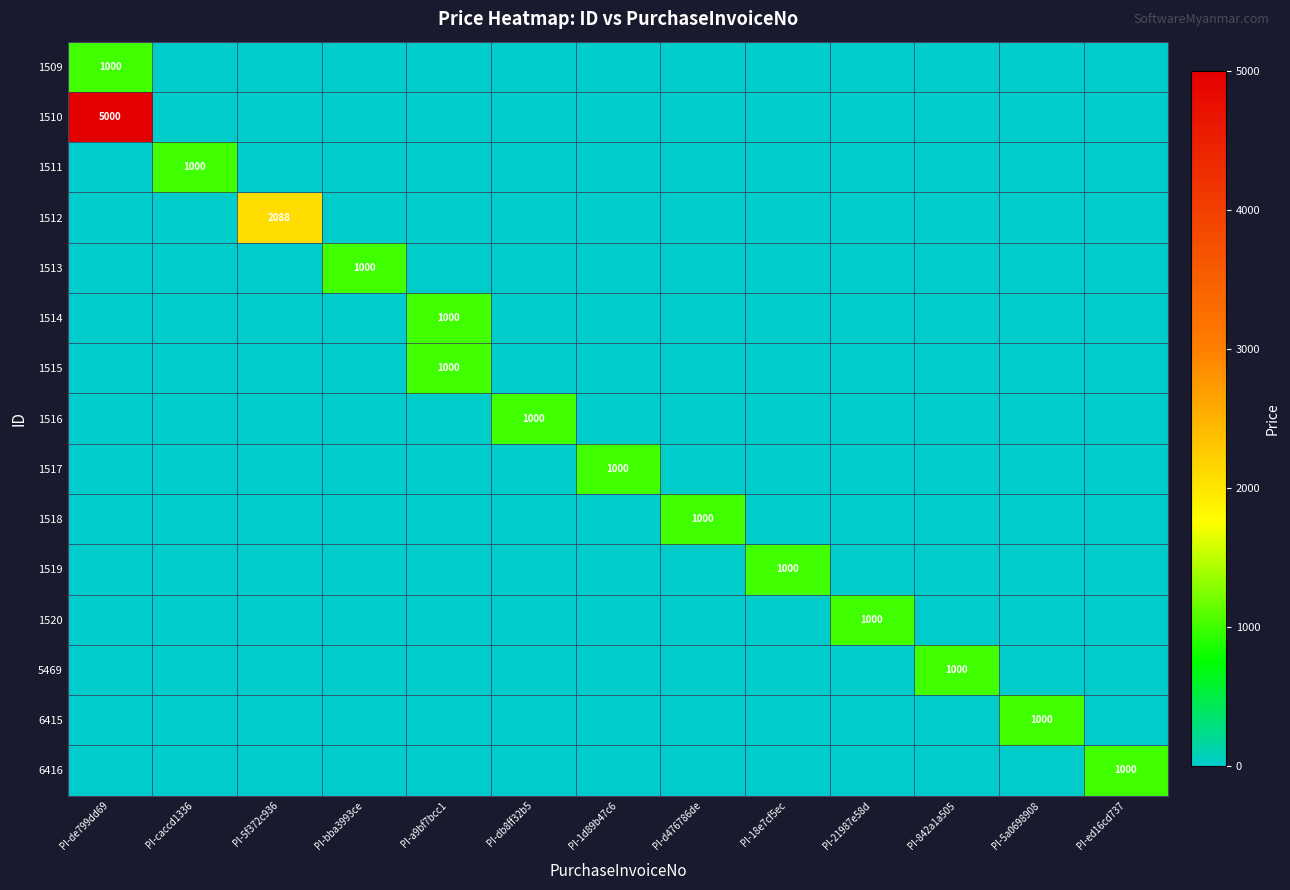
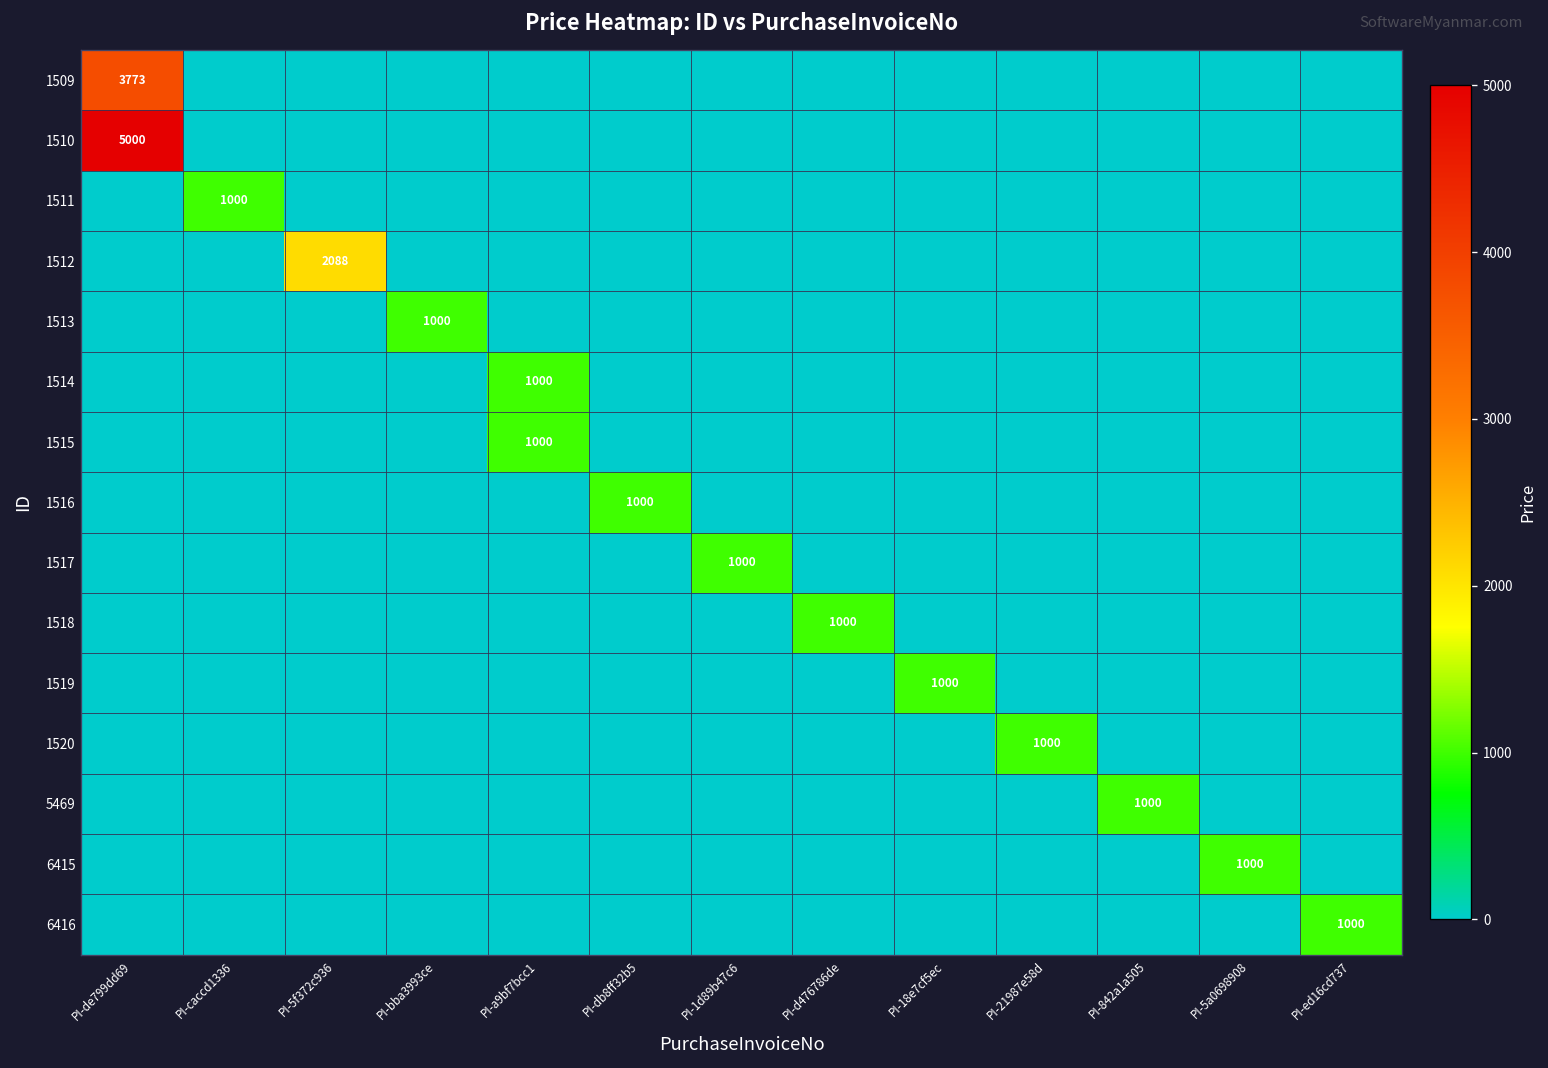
  {
    "1509": {
-     "PI-de799dd69": 1000
+     "PI-de799dd69": 3773
    },
    "1510": {
      "PI-de799dd69": 5000
    },
    "1511": {
      "PI-caccd1336": 1000
    },
    "1512": {
      "PI-5f372c936": 2088
    },
    "1513": {
      "PI-bba3993ce": 1000
    },
    "1514": {
      "PI-a9bf7bcc1": 1000
    },
    "1515": {
      "PI-a9bf7bcc1": 1000
    },
    "1516": {
      "PI-db8ff32b5": 1000
    },
    "1517": {
      "PI-1d89b47c6": 1000
    },
    "1518": {
      "PI-d476786de": 1000
    },
    "1519": {
      "PI-18e7cf5ec": 1000
    },
    "1520": {
      "PI-21987e58d": 1000
    },
    "5469": {
      "PI-842a1a505": 1000
    },
    "6415": {
      "PI-5a0698908": 1000
    },
    "6416": {
      "PI-ed16cd737": 1000
    }
  }
